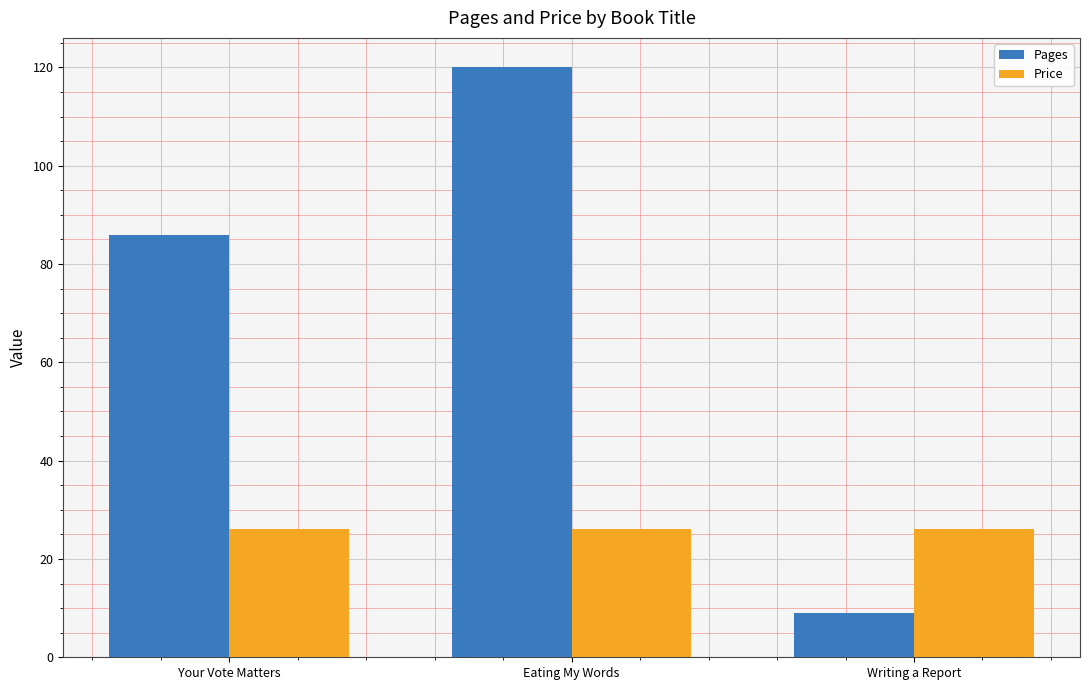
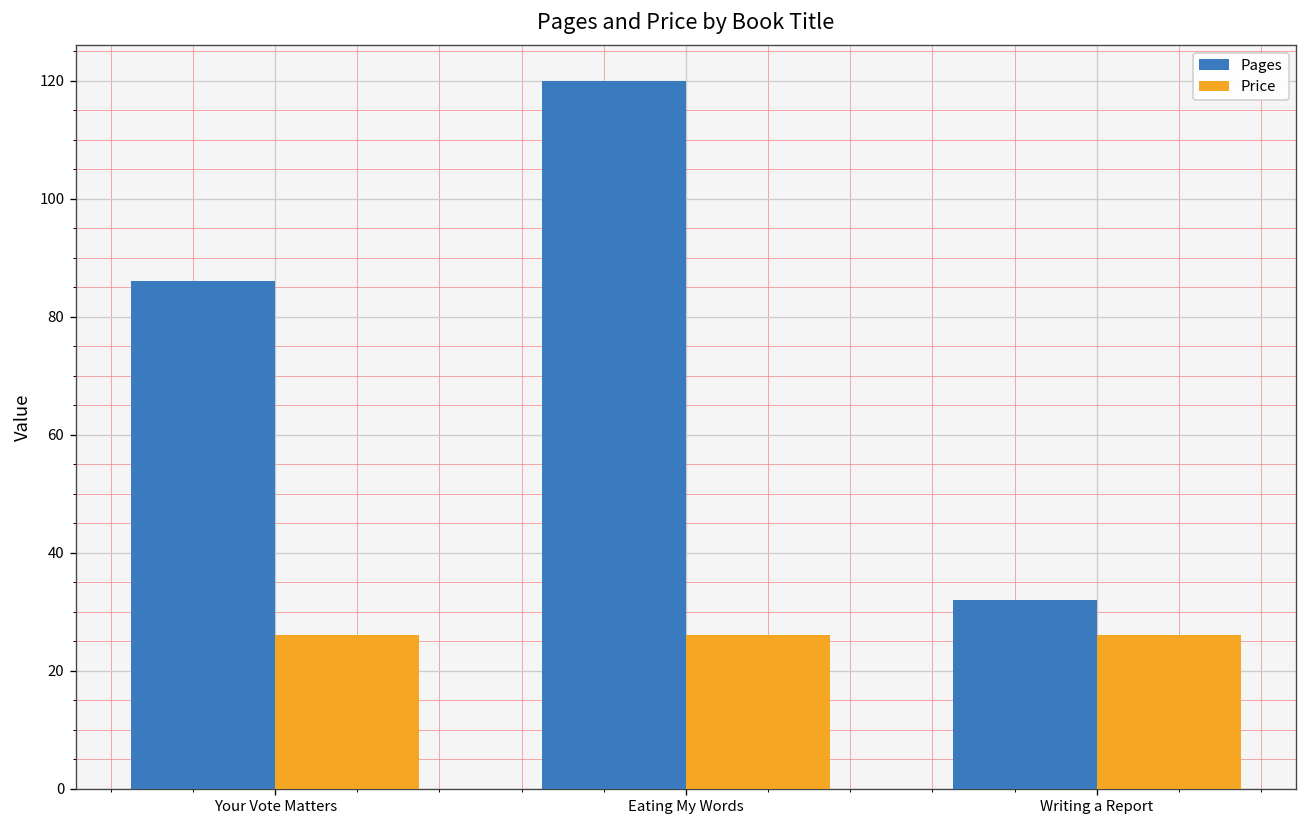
  {
    "Pages": {
      "Your Vote Matters": 86,
      "Eating My Words": 120,
-     "Writing a Report": 9
+     "Writing a Report": 32
    },
    "Price": {
      "Your Vote Matters": 26,
      "Eating My Words": 26,
      "Writing a Report": 26
    }
  }
